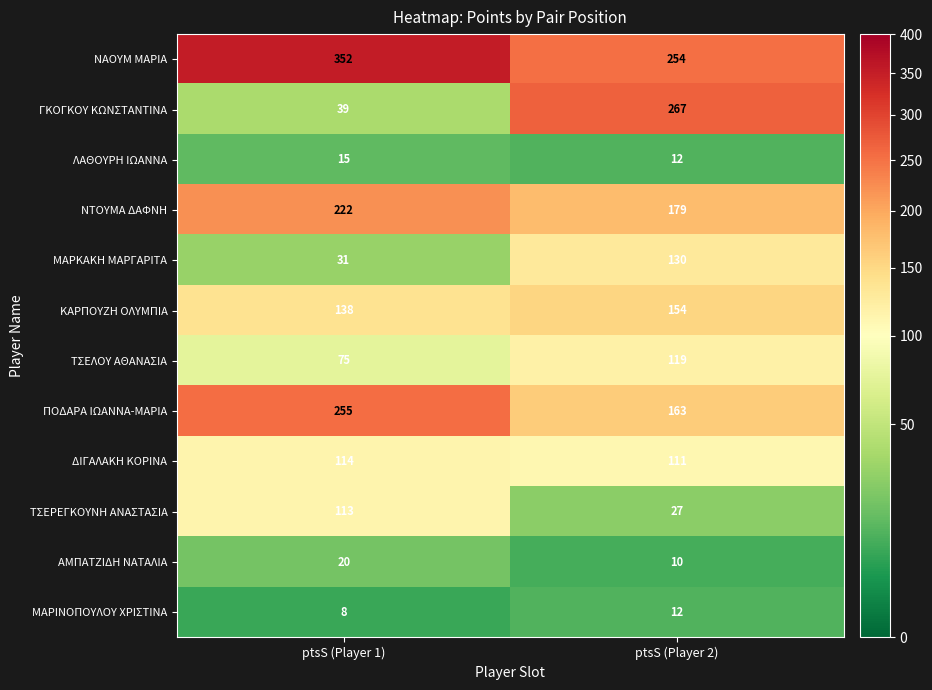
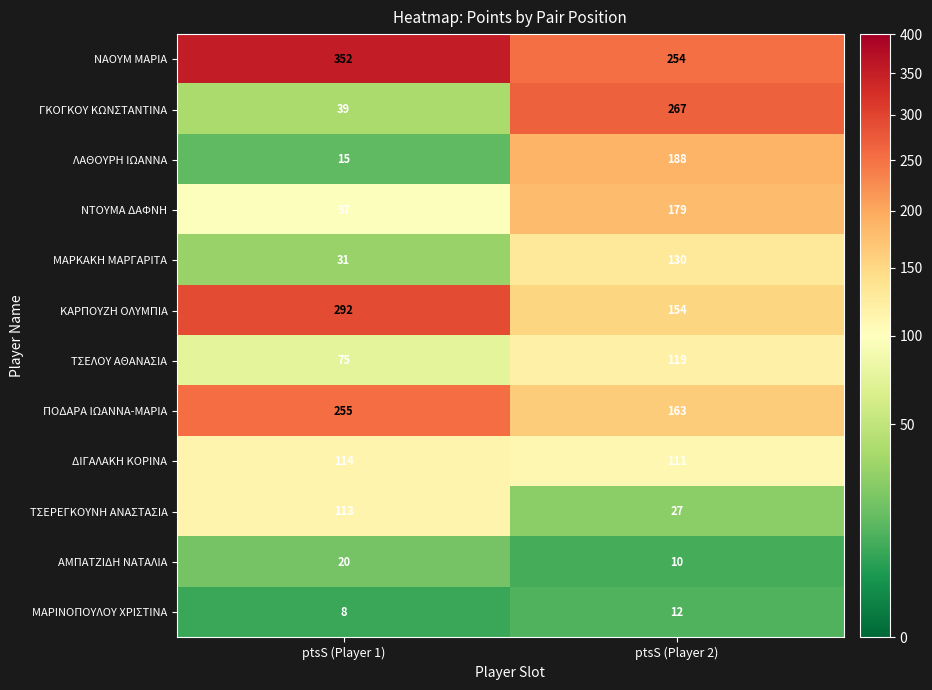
  {
    "ΝΑΟΥΜ ΜΑΡΙΑ": {
      "ptsS (Player 1)": 352,
      "ptsS (Player 2)": 254
    },
    "ΓΚΟΓΚΟΥ ΚΩΝΣΤΑΝΤΙΝΑ": {
      "ptsS (Player 1)": 39,
      "ptsS (Player 2)": 267
    },
    "ΛΑΘΟΥΡΗ ΙΩΑΝΝΑ": {
      "ptsS (Player 1)": 15,
-     "ptsS (Player 2)": 12
+     "ptsS (Player 2)": 188
    },
    "ΝΤΟΥΜΑ ΔΑΦΝΗ": {
-     "ptsS (Player 1)": 222,
+     "ptsS (Player 1)": 97,
      "ptsS (Player 2)": 179
    },
    "ΜΑΡΚΑΚΗ ΜΑΡΓΑΡΙΤΑ": {
      "ptsS (Player 1)": 31,
      "ptsS (Player 2)": 130
    },
    "ΚΑΡΠΟΥΖΗ ΟΛΥΜΠΙΑ": {
-     "ptsS (Player 1)": 138,
+     "ptsS (Player 1)": 292,
      "ptsS (Player 2)": 154
    },
    "ΤΣΕΛΟΥ ΑΘΑΝΑΣΙΑ": {
      "ptsS (Player 1)": 75,
      "ptsS (Player 2)": 119
    },
    "ΠΟΔΑΡΑ ΙΩΑΝΝΑ-ΜΑΡΙΑ": {
      "ptsS (Player 1)": 255,
      "ptsS (Player 2)": 163
    },
    "ΔΙΓΑΛΑΚΗ ΚΟΡΙΝΑ": {
      "ptsS (Player 1)": 114,
      "ptsS (Player 2)": 111
    },
    "ΤΣΕΡΕΓΚΟΥΝΗ ΑΝΑΣΤΑΣΙΑ": {
      "ptsS (Player 1)": 113,
      "ptsS (Player 2)": 27
    },
    "ΑΜΠΑΤΖΙΔΗ ΝΑΤΑΛΙΑ": {
      "ptsS (Player 1)": 20,
      "ptsS (Player 2)": 10
    },
    "ΜΑΡΙΝΟΠΟΥΛΟΥ ΧΡΙΣΤΙΝΑ": {
      "ptsS (Player 1)": 8,
      "ptsS (Player 2)": 12
    }
  }
